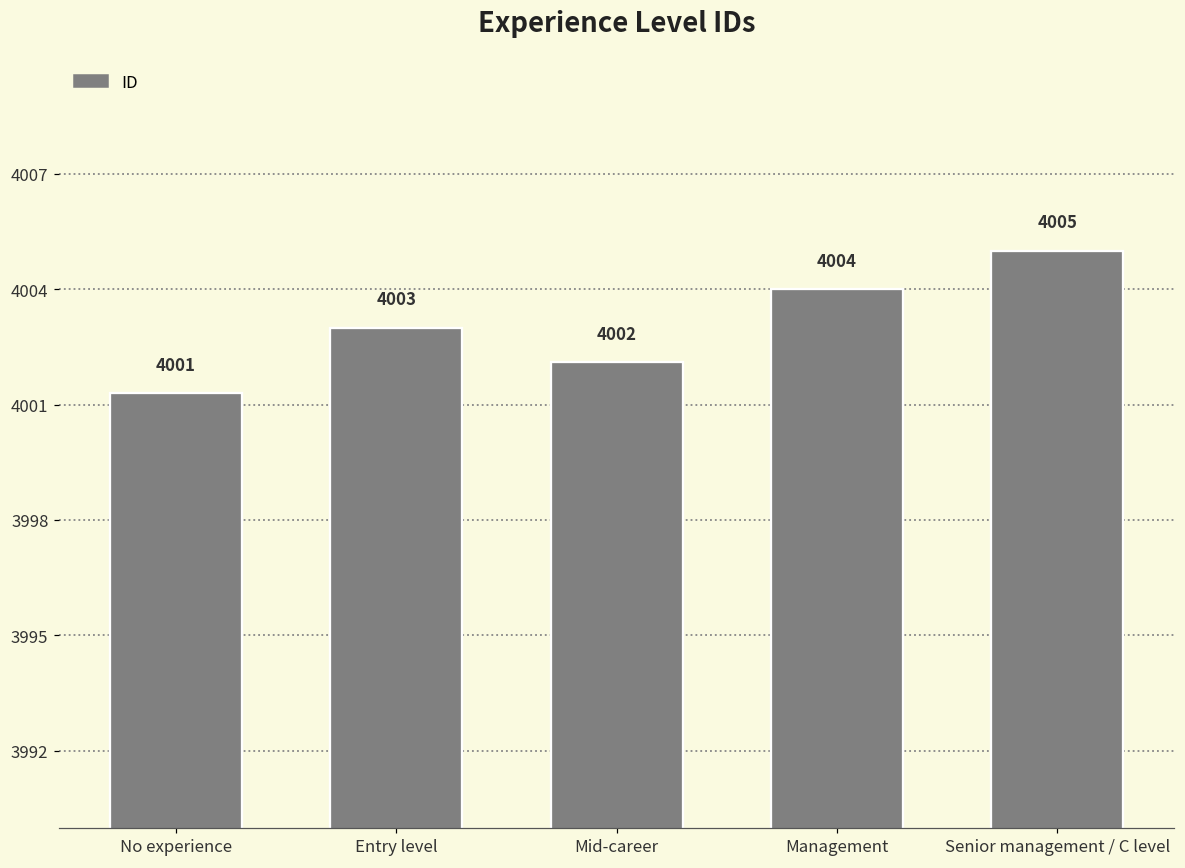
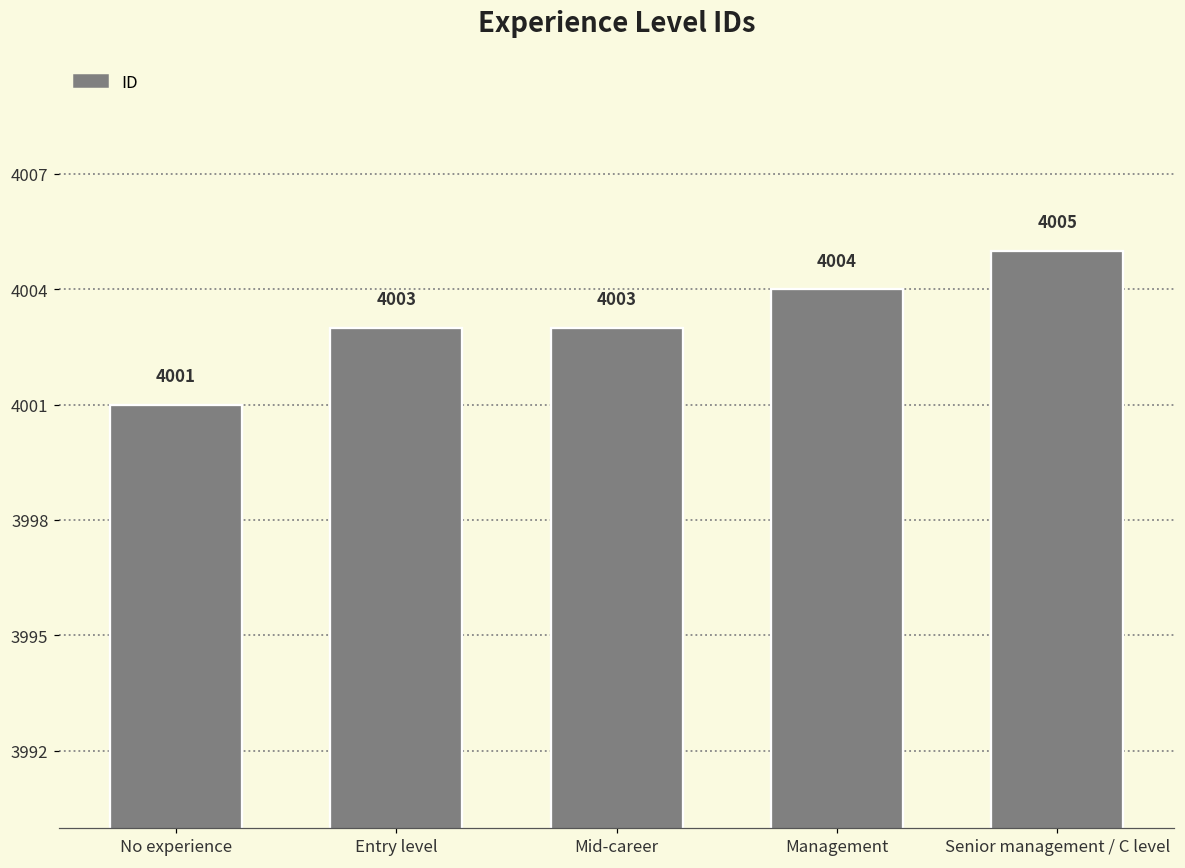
  {
-   "No experience": 4001.3,
+   "No experience": 4001.0,
    "Entry level": 4003,
-   "Mid-career": 4002,
+   "Mid-career": 4003,
    "Management": 4004,
    "Senior management / C level": 4005
  }
